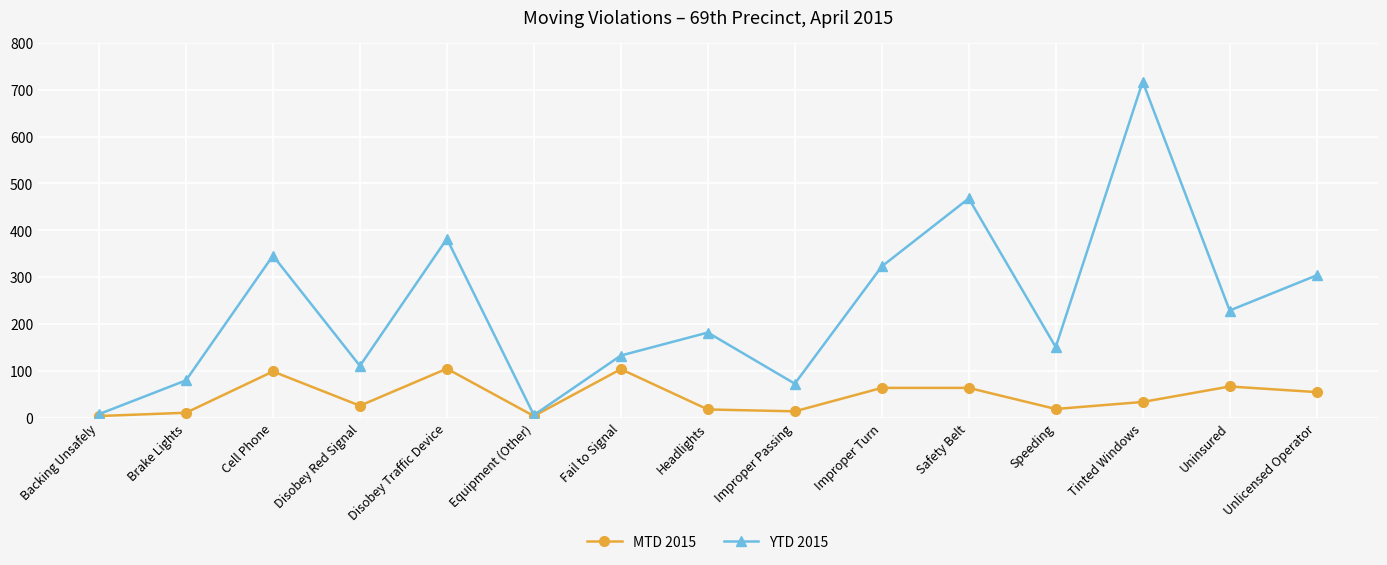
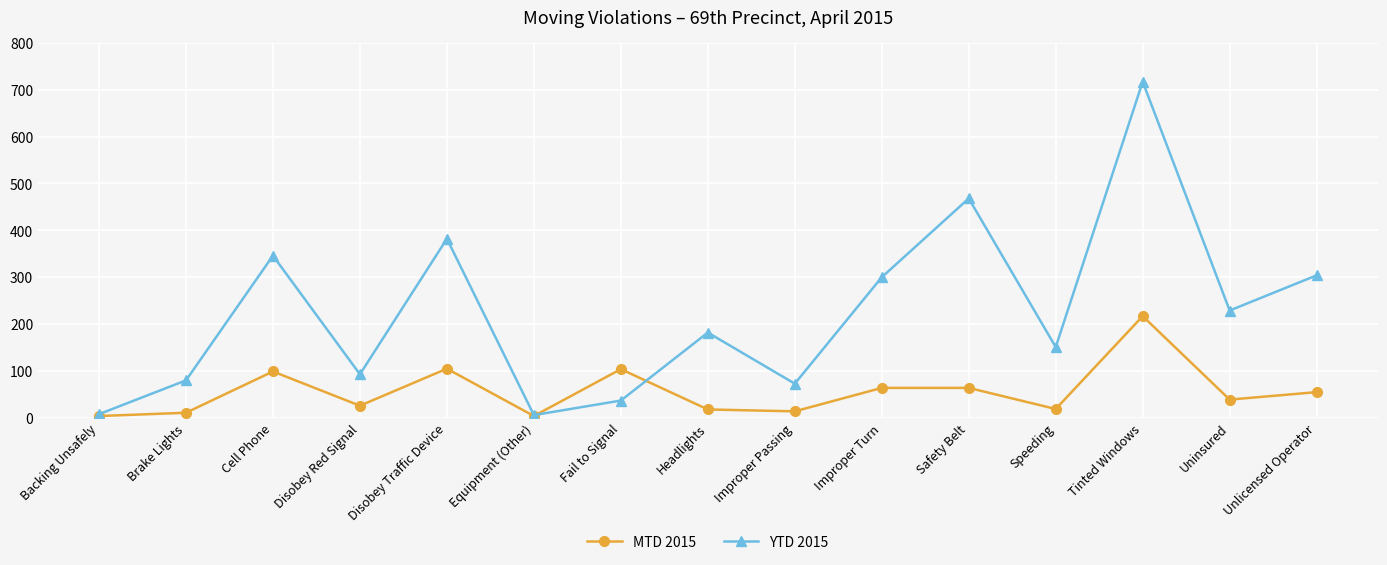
  {
    "MTD 2015": {
      "Brake Lights": 10,
      "Cell Phone": 100,
      "Disobey Red Signal": 30,
      "Disobey Traffic Device": 110,
      "Fail to Signal": 100,
      "Headlights": 20,
      "Improper Passing": 10,
      "Improper Turn": 60,
      "Safety Belt": 60,
      "Speeding": 20,
-     "Tinted Windows": 30,
-     "Uninsured": 70,
+     "Tinted Windows": 220,
+     "Uninsured": 40,
      "Unlicensed Operator": 60
    },
    "YTD 2015": {
      "Brake Lights": 80,
      "Cell Phone": 350,
-     "Disobey Red Signal": 110,
+     "Disobey Red Signal": 90,
      "Disobey Traffic Device": 380,
-     "Fail to Signal": 130,
+     "Fail to Signal": 40,
      "Headlights": 180,
      "Improper Passing": 70,
-     "Improper Turn": 320,
+     "Improper Turn": 300,
      "Safety Belt": 470,
      "Speeding": 150,
      "Tinted Windows": 720,
      "Uninsured": 230,
      "Unlicensed Operator": 300
    }
  }
